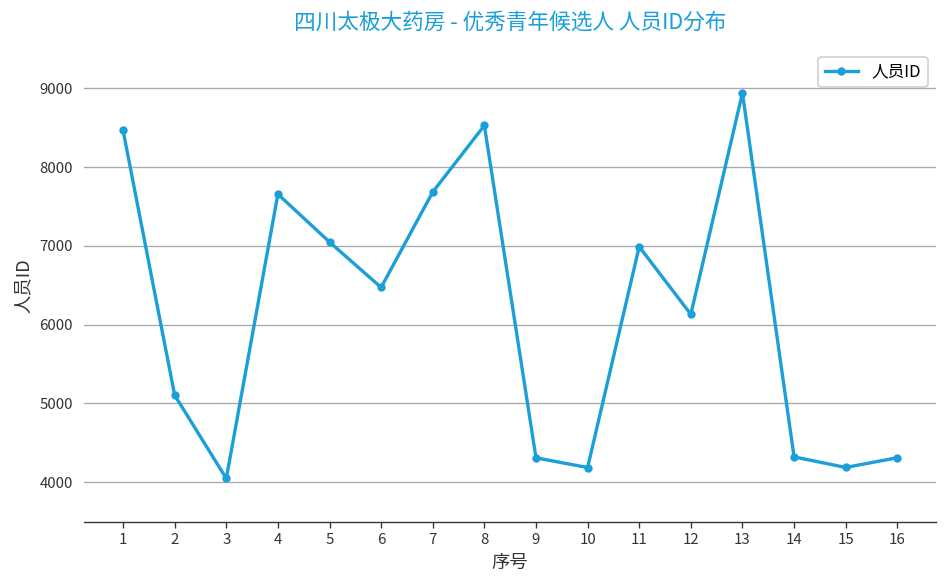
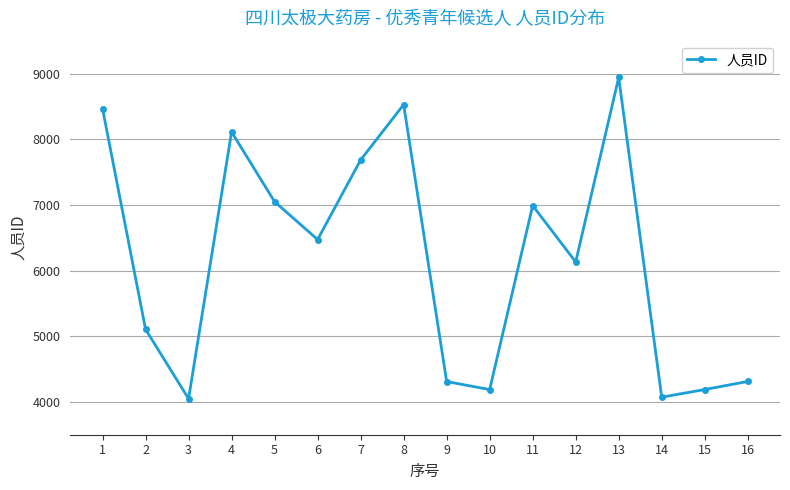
  {
    "1": 8500,
    "2": 5100,
    "3": 4000,
-   "4": 7700,
+   "4": 8100,
    "5": 7000,
    "6": 6500,
    "7": 7700,
    "8": 8500,
    "9": 4300,
    "10": 4200,
    "11": 7000,
    "12": 6100,
    "13": 8900,
-   "14": 4300,
+   "14": 4100,
    "15": 4200,
    "16": 4300
  }
